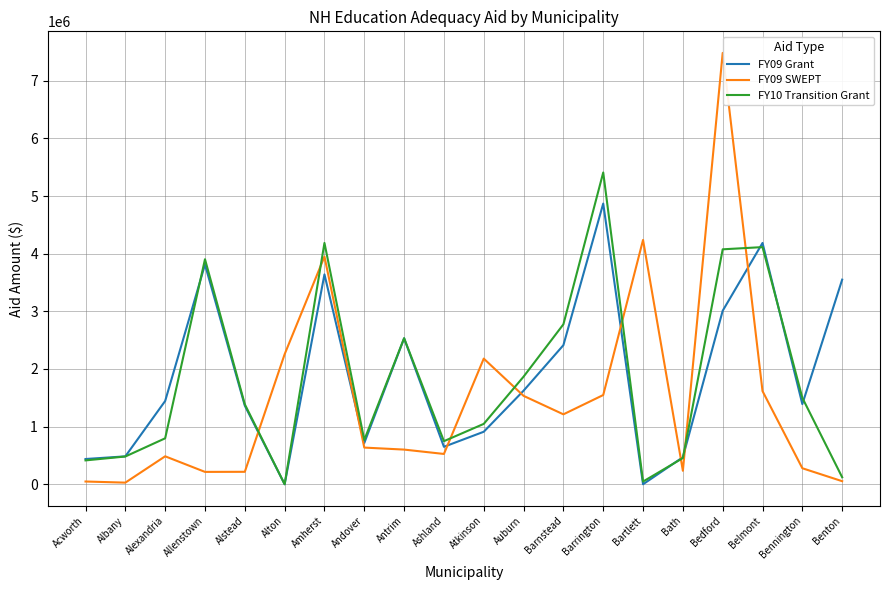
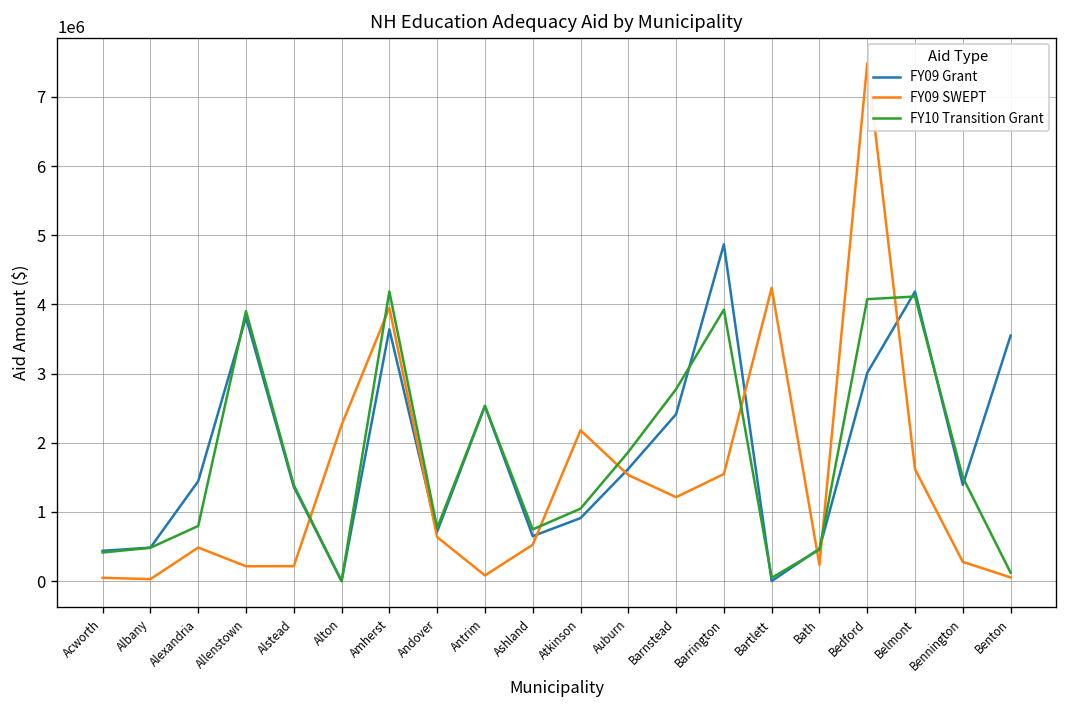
  {
    "FY09 Grant": {
      "Alexandria": 1400000,
      "Allenstown": 3800000,
      "Amherst": 3600000,
      "Andover": 700000,
      "Ashland": 600000,
      "Atkinson": 900000,
      "Auburn": 1600000,
      "Barnstead": 2400000,
      "Barrington": 4900000,
      "Bartlett": 0,
      "Bedford": 3000000,
      "Belmont": 4200000,
      "Bennington": 1400000,
      "Benton": 3500000
    },
    "FY09 SWEPT": {
      "Acworth": 0,
      "Albany": 0,
      "Alexandria": 500000,
      "Allenstown": 200000,
      "Alstead": 200000,
      "Alton": 2300000,
      "Amherst": 3900000,
      "Andover": 600000,
-     "Antrim": 600000,
+     "Antrim": 100000,
      "Ashland": 500000,
      "Atkinson": 2200000,
      "Auburn": 1500000,
      "Barnstead": 1200000,
      "Barrington": 1500000,
      "Bartlett": 4200000,
      "Bath": 200000,
      "Bedford": 7500000,
      "Belmont": 1600000,
      "Bennington": 300000,
      "Benton": 100000
    },
    "FY10 Transition Grant": {
      "Alexandria": 800000,
      "Allenstown": 3900000,
      "Amherst": 4200000,
      "Andover": 800000,
      "Ashland": 700000,
      "Atkinson": 1000000,
      "Auburn": 1900000,
      "Barnstead": 2800000,
-     "Barrington": 5400000,
+     "Barrington": 3900000,
      "Bartlett": 0,
      "Bedford": 4100000,
      "Belmont": 4100000,
      "Bennington": 1500000,
      "Benton": 100000
    }
  }
